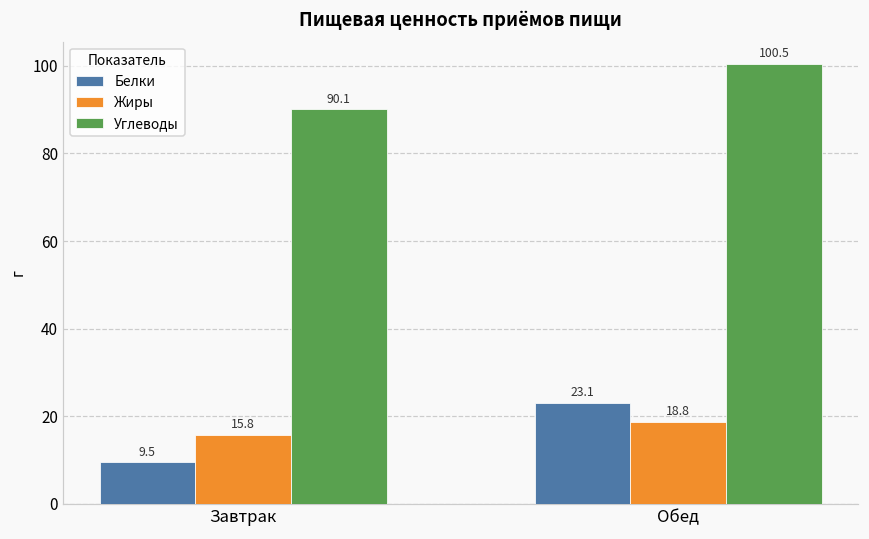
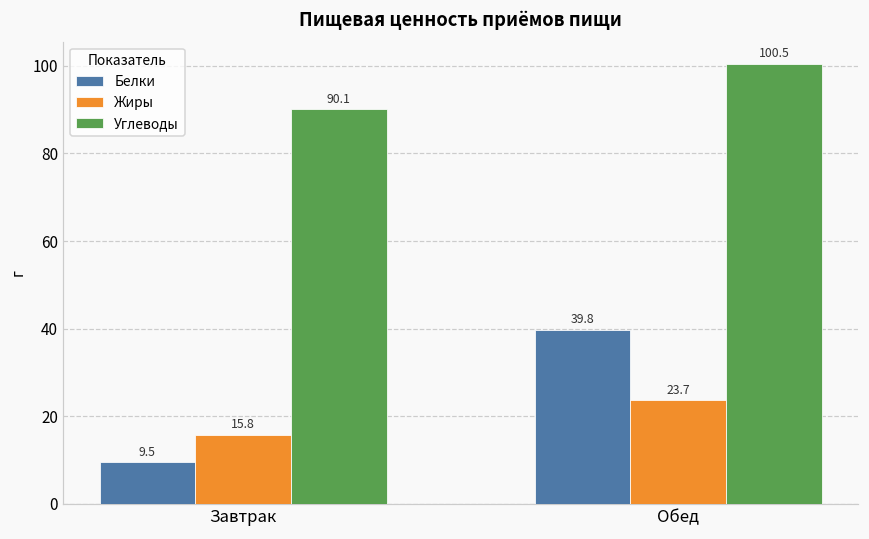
  {
    "Белки": {
      "Завтрак": 9.5,
-     "Обед": 23.1
+     "Обед": 39.8
    },
    "Жиры": {
      "Завтрак": 15.8,
-     "Обед": 18.8
+     "Обед": 23.7
    },
    "Углеводы": {
      "Завтрак": 90.1,
      "Обед": 100.5
    }
  }
